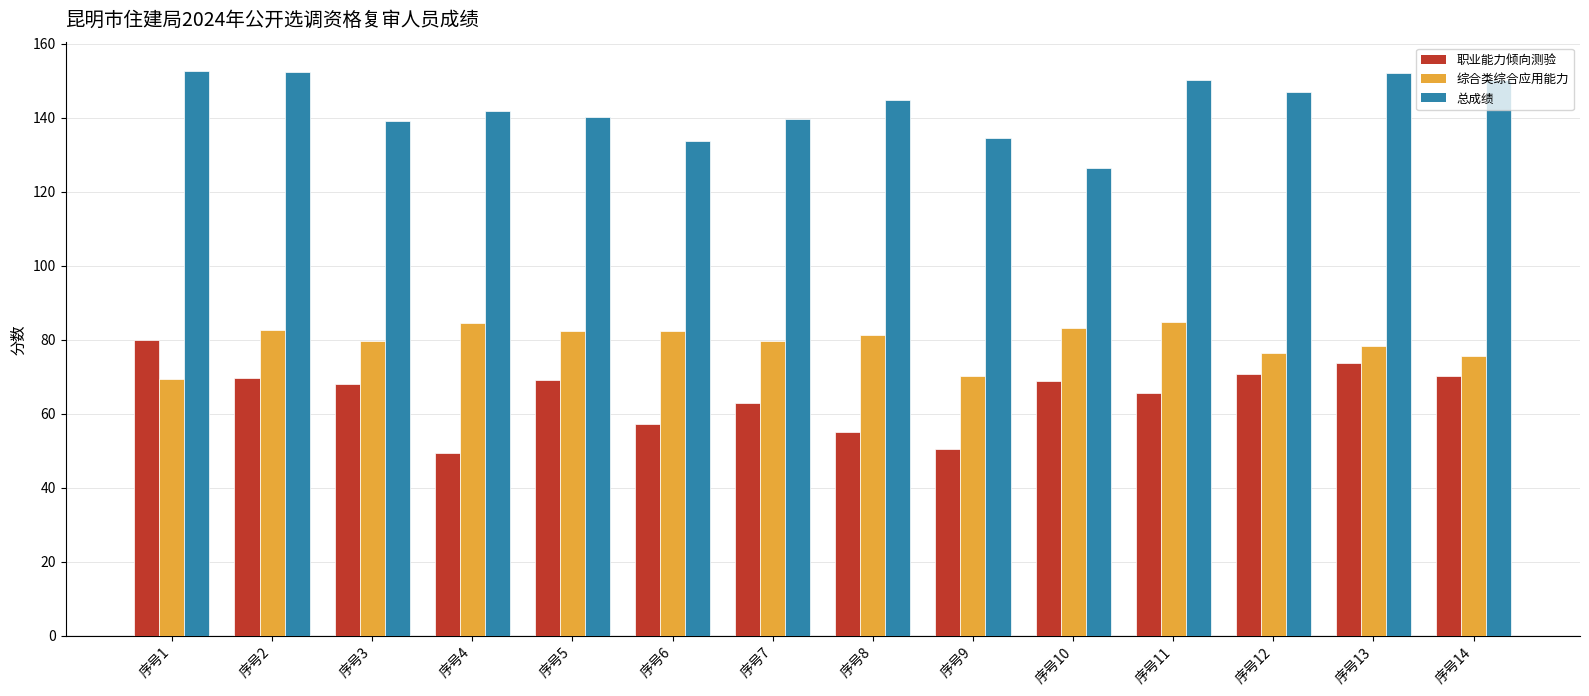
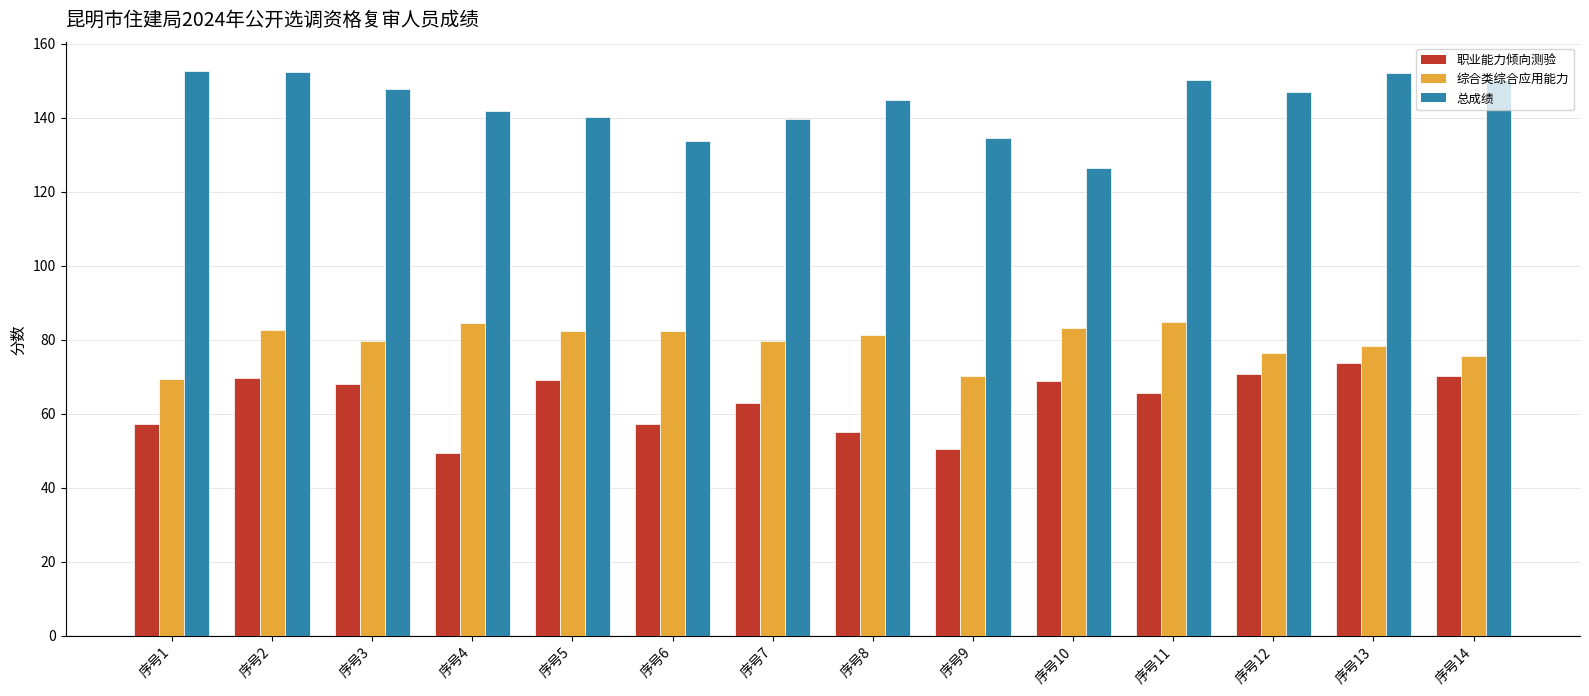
  {
    "职业能力倾向测验": {
-     "序号1": 80,
+     "序号1": 57,
      "序号2": 70,
      "序号3": 68,
      "序号4": 49,
      "序号5": 69,
      "序号6": 57,
      "序号7": 63,
      "序号8": 55,
      "序号9": 51,
      "序号10": 69,
      "序号11": 66,
      "序号12": 71,
      "序号13": 74,
      "序号14": 70
    },
    "综合类综合应用能力": {
      "序号1": 69,
      "序号2": 83,
      "序号3": 80,
      "序号4": 85,
      "序号5": 82,
      "序号6": 82,
      "序号7": 80,
      "序号8": 81,
      "序号9": 70,
      "序号10": 83,
      "序号11": 85,
      "序号12": 76,
      "序号13": 78,
      "序号14": 75
    },
    "总成绩": {
      "序号1": 153,
      "序号2": 152,
-     "序号3": 139,
+     "序号3": 148,
      "序号4": 142,
      "序号5": 140,
      "序号6": 134,
      "序号7": 140,
      "序号8": 145,
      "序号9": 135,
      "序号10": 126,
      "序号11": 150,
      "序号12": 147,
      "序号13": 152
    }
  }
